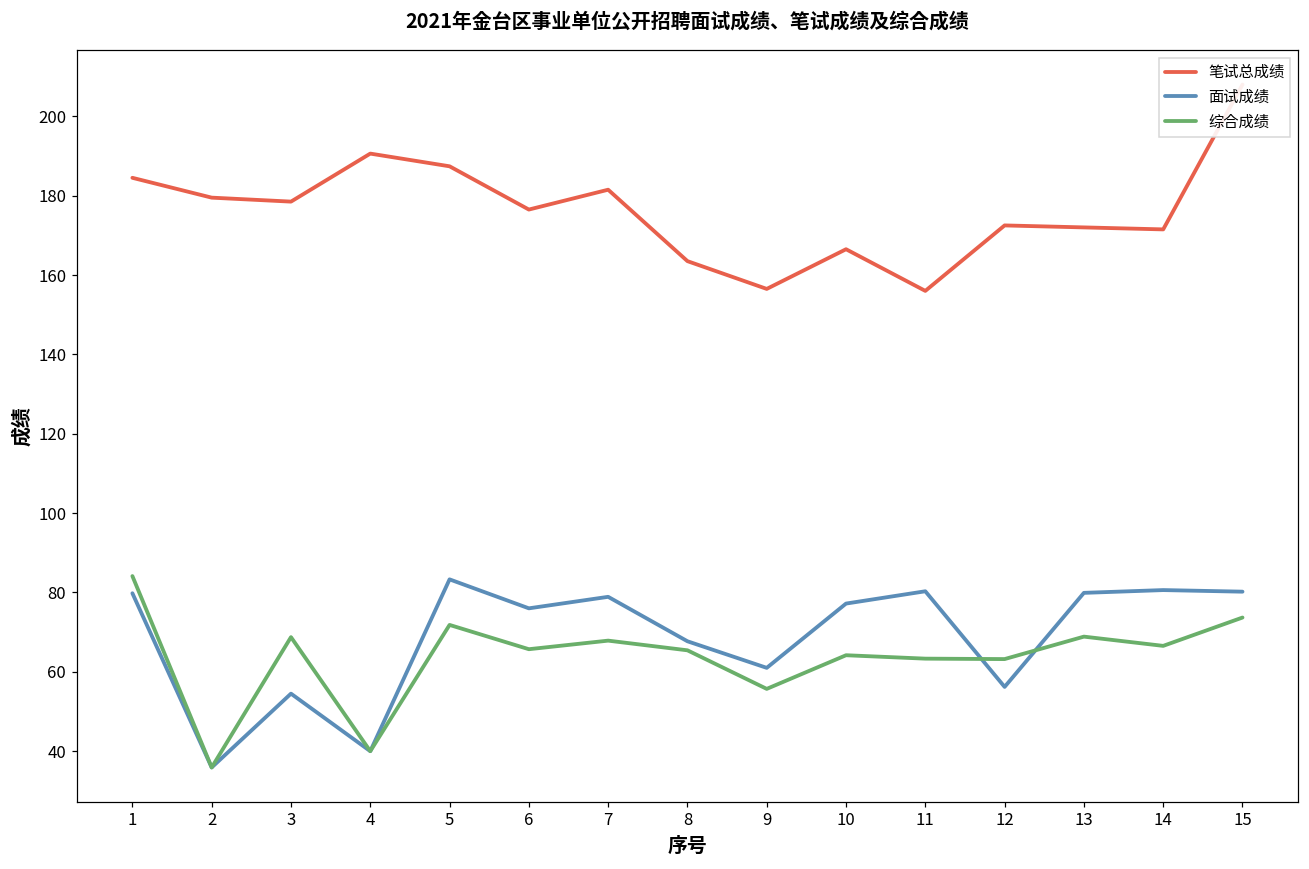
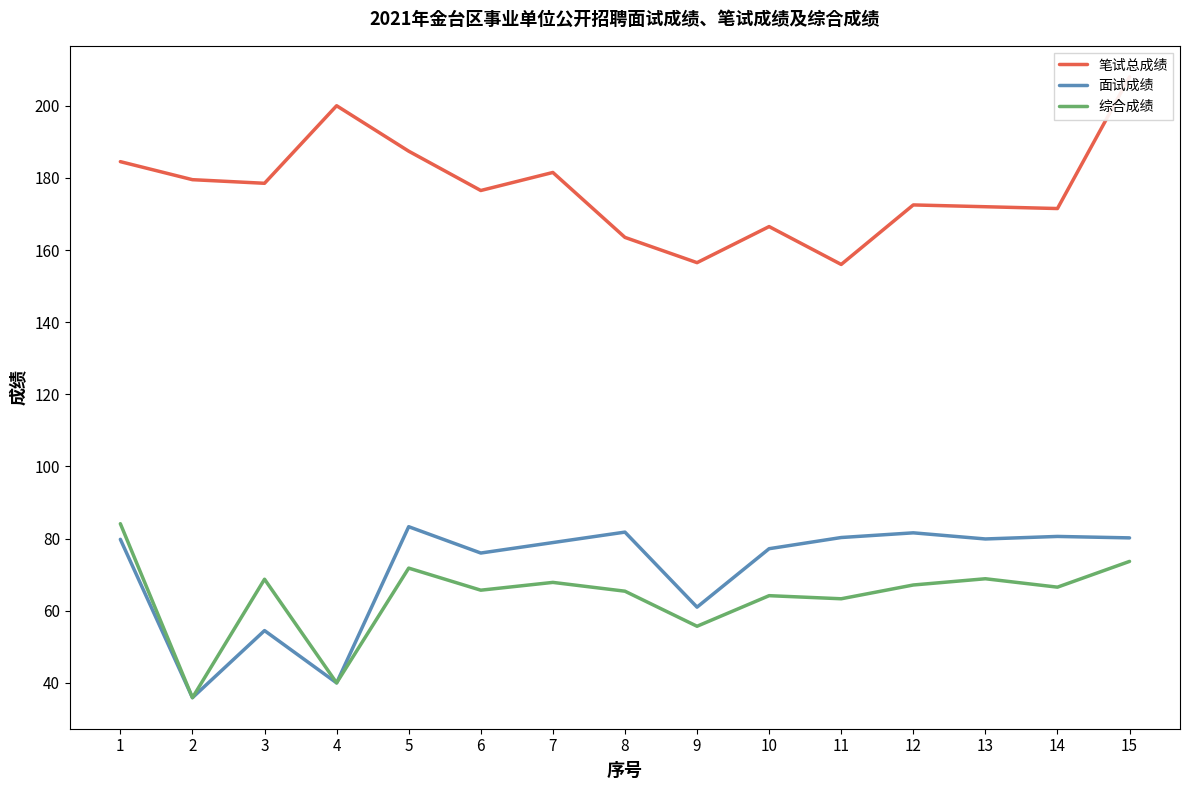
  {
    "笔试总成绩": {
      "1": 185,
      "2": 180,
      "3": 179,
-     "4": 191,
+     "4": 200,
      "5": 187,
      "6": 177,
      "7": 182,
      "8": 164,
      "9": 157,
      "10": 167,
      "11": 156,
      "12": 173,
      "13": 172,
      "14": 172
    },
    "面试成绩": {
      "1": 80,
      "3": 55,
      "5": 83,
      "6": 76,
      "7": 79,
-     "8": 68,
+     "8": 82,
      "9": 61,
      "10": 77,
      "11": 80,
-     "12": 56,
+     "12": 82,
      "13": 80,
      "14": 81,
      "15": 80
    },
    "综合成绩": {
      "1": 84,
      "3": 69,
      "5": 72,
      "6": 66,
      "7": 68,
      "8": 65,
      "9": 56,
      "10": 64,
      "11": 63,
-     "12": 63,
+     "12": 67,
      "13": 69,
      "14": 67,
      "15": 74
    }
  }
